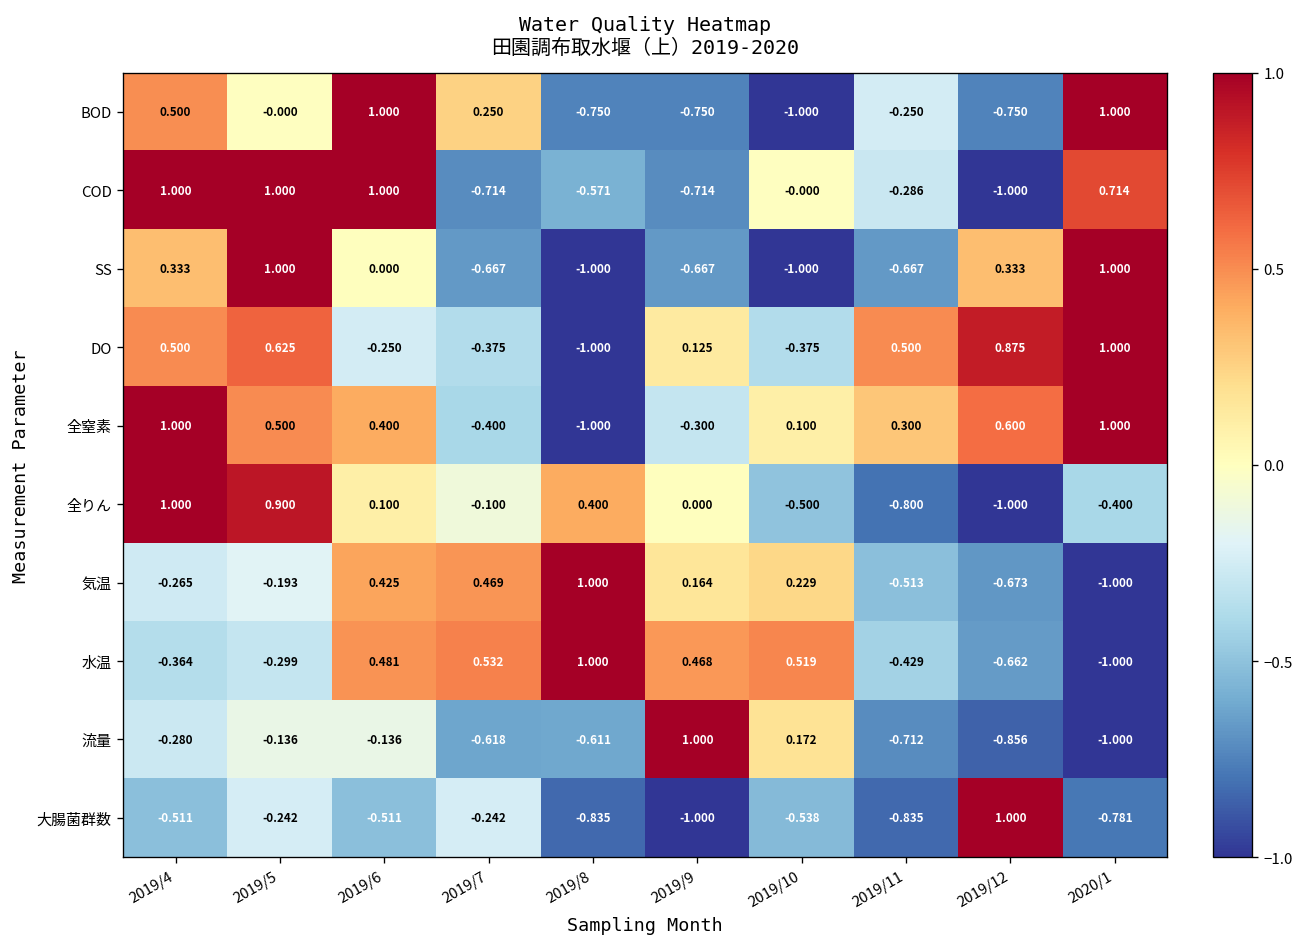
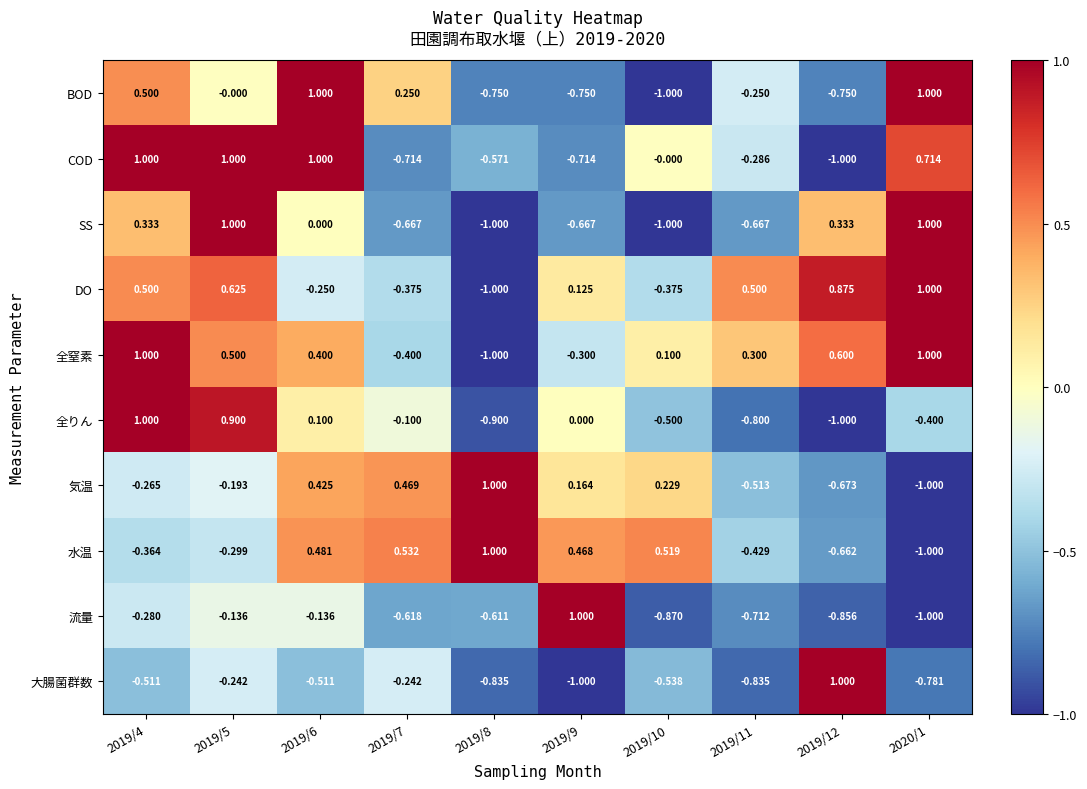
  {
    "BOD": {
      "2019/4": 0.500,
      "2019/5": -0.000,
      "2019/6": 1.000,
      "2019/7": 0.250,
      "2019/8": -0.750,
      "2019/9": -0.750,
      "2019/10": -1.000,
      "2019/11": -0.250,
      "2019/12": -0.750,
      "2020/1": 1.000
    },
    "COD": {
      "2019/4": 1.000,
      "2019/5": 1.000,
      "2019/6": 1.000,
      "2019/7": -0.714,
      "2019/8": -0.571,
      "2019/9": -0.714,
      "2019/10": -0.000,
      "2019/11": -0.286,
      "2019/12": -1.000,
      "2020/1": 0.714
    },
    "SS": {
      "2019/4": 0.333,
      "2019/5": 1.000,
      "2019/6": 0.000,
      "2019/7": -0.667,
      "2019/8": -1.000,
      "2019/9": -0.667,
      "2019/10": -1.000,
      "2019/11": -0.667,
      "2019/12": 0.333,
      "2020/1": 1.000
    },
    "DO": {
      "2019/4": 0.500,
      "2019/5": 0.625,
      "2019/6": -0.250,
      "2019/7": -0.375,
      "2019/8": -1.000,
      "2019/9": 0.125,
      "2019/10": -0.375,
      "2019/11": 0.500,
      "2019/12": 0.875,
      "2020/1": 1.000
    },
    "全窒素": {
      "2019/4": 1.000,
      "2019/5": 0.500,
      "2019/6": 0.400,
      "2019/7": -0.400,
      "2019/8": -1.000,
      "2019/9": -0.300,
      "2019/10": 0.100,
      "2019/11": 0.300,
      "2019/12": 0.600,
      "2020/1": 1.000
    },
    "全りん": {
      "2019/4": 1.000,
      "2019/5": 0.900,
      "2019/6": 0.100,
      "2019/7": -0.100,
-     "2019/8": 0.400,
+     "2019/8": -0.900,
      "2019/9": 0.000,
      "2019/10": -0.500,
      "2019/11": -0.800,
      "2019/12": -1.000,
      "2020/1": -0.400
    },
    "気温": {
      "2019/4": -0.265,
      "2019/5": -0.193,
      "2019/6": 0.425,
      "2019/7": 0.469,
      "2019/8": 1.000,
      "2019/9": 0.164,
      "2019/10": 0.229,
      "2019/11": -0.513,
      "2019/12": -0.673,
      "2020/1": -1.000
    },
    "水温": {
      "2019/4": -0.364,
      "2019/5": -0.299,
      "2019/6": 0.481,
      "2019/7": 0.532,
      "2019/8": 1.000,
      "2019/9": 0.468,
      "2019/10": 0.519,
      "2019/11": -0.429,
      "2019/12": -0.662,
      "2020/1": -1.000
    },
    "流量": {
      "2019/4": -0.280,
      "2019/5": -0.136,
      "2019/6": -0.136,
      "2019/7": -0.618,
      "2019/8": -0.611,
      "2019/9": 1.000,
-     "2019/10": 0.172,
+     "2019/10": -0.870,
      "2019/11": -0.712,
      "2019/12": -0.856,
      "2020/1": -1.000
    },
    "大腸菌群数": {
      "2019/4": -0.511,
      "2019/5": -0.242,
      "2019/6": -0.511,
      "2019/7": -0.242,
      "2019/8": -0.835,
      "2019/9": -1.000,
      "2019/10": -0.538,
      "2019/11": -0.835,
      "2019/12": 1.000,
      "2020/1": -0.781
    }
  }
